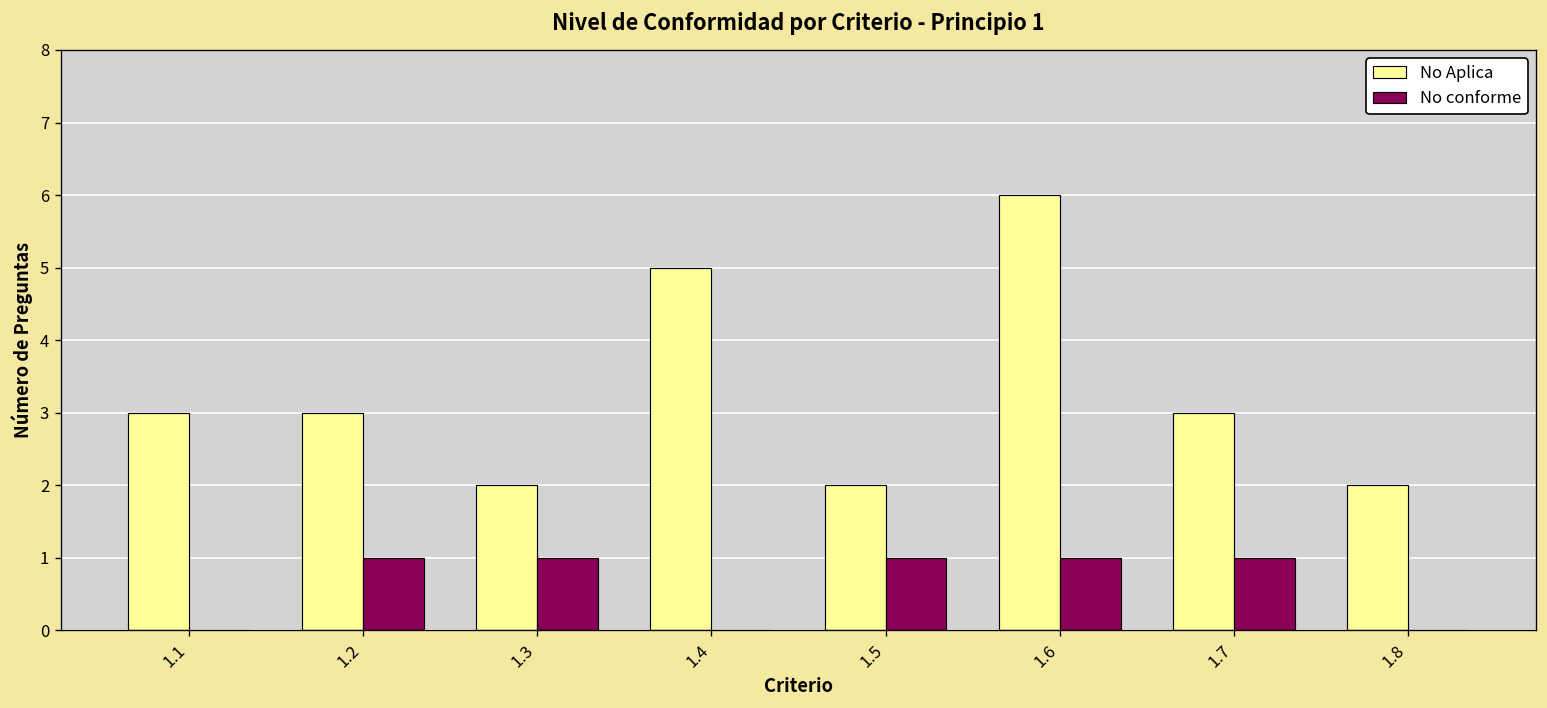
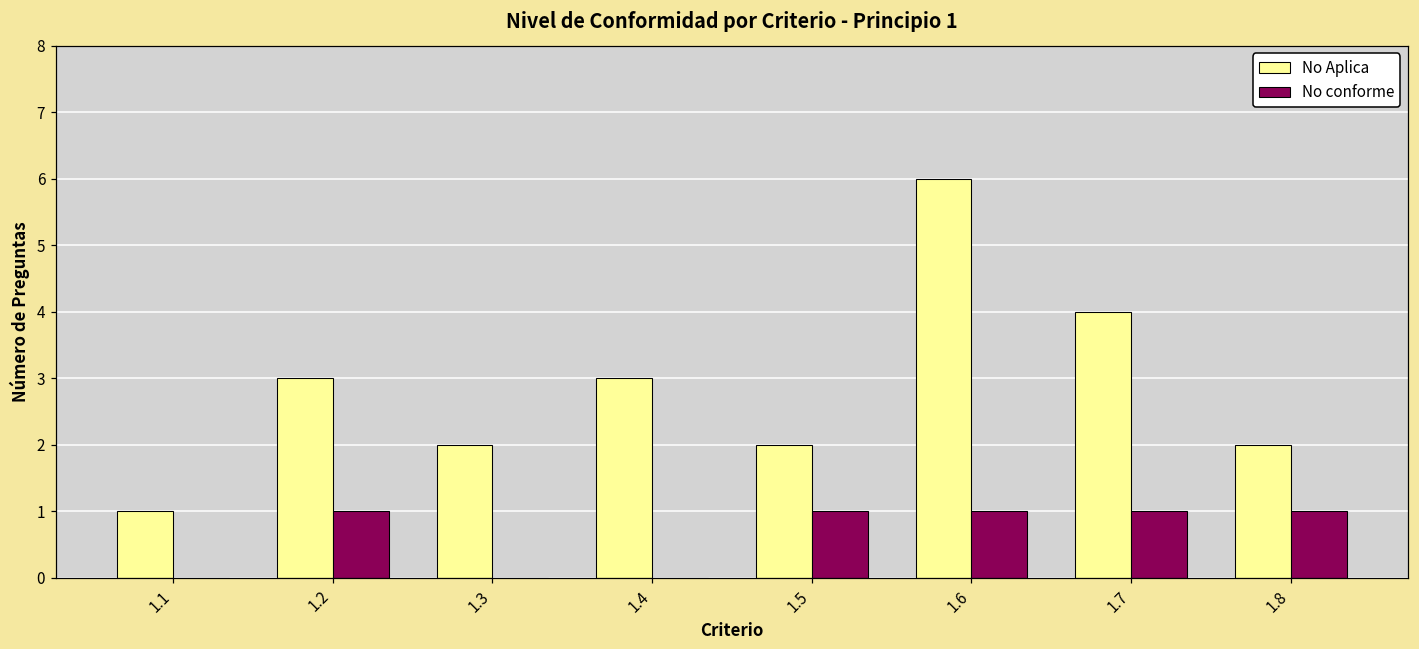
  {
    "No Aplica": {
-     "1.1": 3,
+     "1.1": 1,
      "1.2": 3,
      "1.3": 2,
-     "1.4": 5,
+     "1.4": 3,
      "1.5": 2,
      "1.6": 6,
-     "1.7": 3,
+     "1.7": 4,
      "1.8": 2
    },
    "No conforme": {
      "1.1": 0,
      "1.2": 1,
-     "1.3": 1,
+     "1.3": 0,
      "1.4": 0,
      "1.5": 1,
      "1.6": 1,
      "1.7": 1,
-     "1.8": 0
+     "1.8": 1
    }
  }
